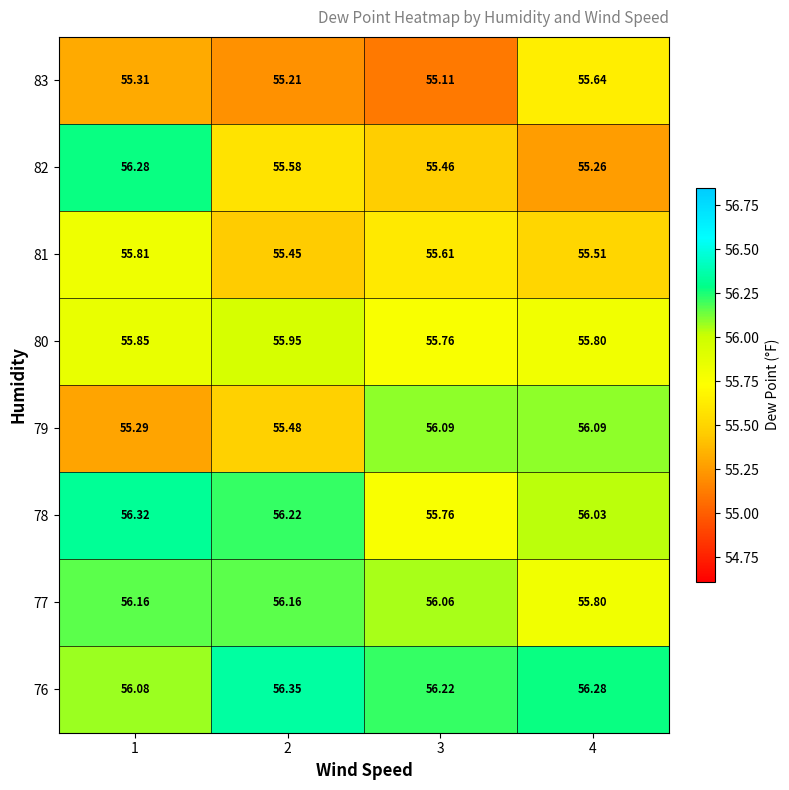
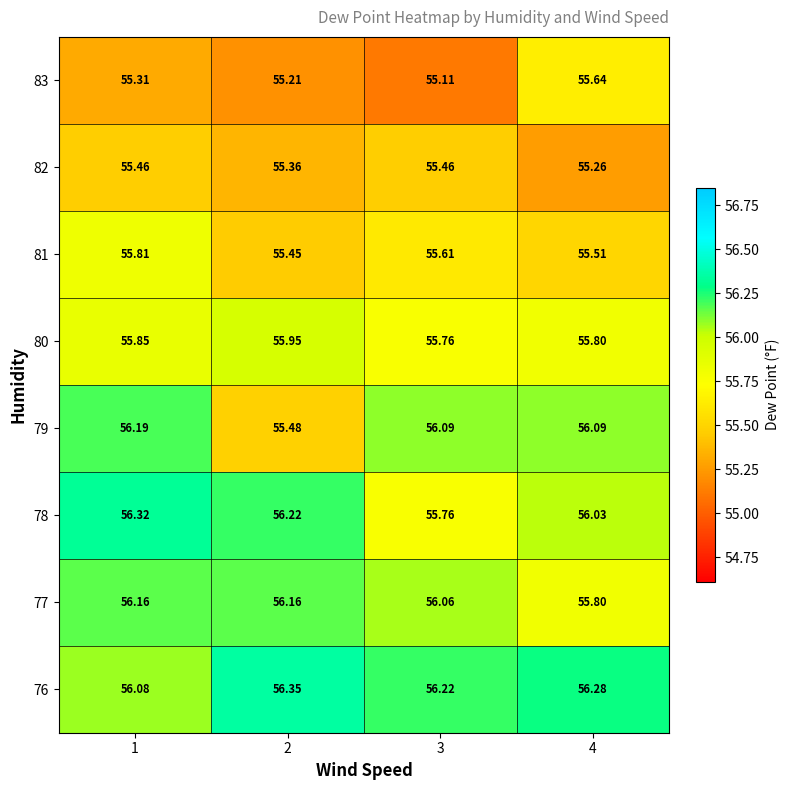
  {
    "83": {
      "1": 55.31,
      "2": 55.21,
      "3": 55.11,
      "4": 55.64
    },
    "82": {
-     "1": 56.28,
-     "2": 55.58,
+     "1": 55.46,
+     "2": 55.36,
      "3": 55.46,
      "4": 55.26
    },
    "81": {
      "1": 55.81,
      "2": 55.45,
      "3": 55.61,
      "4": 55.51
    },
    "80": {
      "1": 55.85,
      "2": 55.95,
      "3": 55.76,
      "4": 55.80
    },
    "79": {
-     "1": 55.29,
+     "1": 56.19,
      "2": 55.48,
      "3": 56.09,
      "4": 56.09
    },
    "78": {
      "1": 56.32,
      "2": 56.22,
      "3": 55.76,
      "4": 56.03
    },
    "77": {
      "1": 56.16,
      "2": 56.16,
      "3": 56.06,
      "4": 55.80
    },
    "76": {
      "1": 56.08,
      "2": 56.35,
      "3": 56.22,
      "4": 56.28
    }
  }
